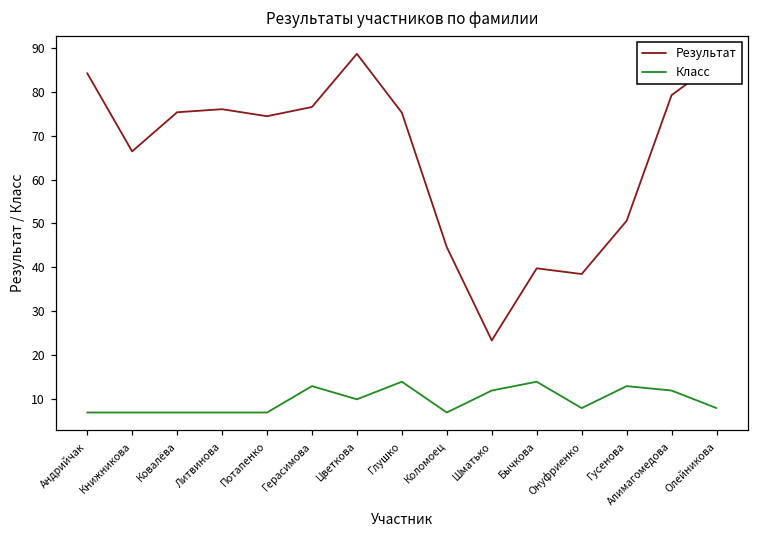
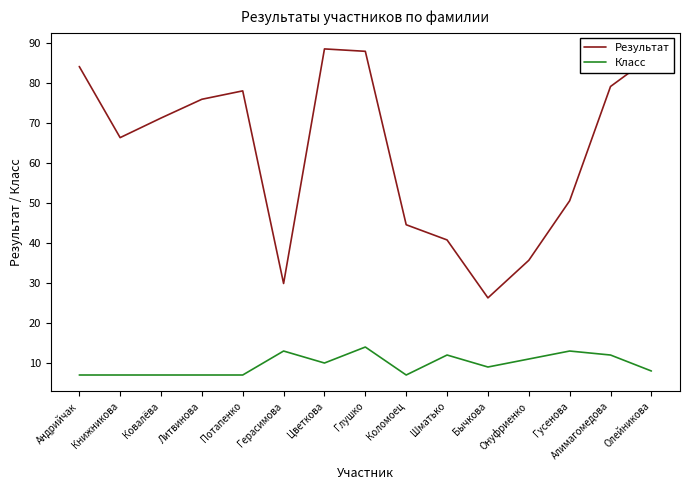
  {
    "Результат": {
      "Андрийчак": 84,
      "Книжникова": 66,
-     "Ковалёва": 75,
+     "Ковалёва": 71,
      "Литвинова": 76,
-     "Потапенко": 74,
-     "Герасимова": 77,
+     "Потапенко": 78,
+     "Герасимова": 30,
      "Цветкова": 89,
-     "Глушко": 75,
+     "Глушко": 88,
      "Коломоец": 45,
-     "Шматько": 23,
-     "Бычкова": 40,
-     "Онуфриенко": 39,
+     "Шматько": 41,
+     "Бычкова": 26,
+     "Онуфриенко": 36,
      "Гусенова": 51,
      "Алимагомедова": 79
    },
    "Класс": {
      "Андрийчак": 7,
      "Книжникова": 7,
      "Ковалёва": 7,
      "Литвинова": 7,
      "Потапенко": 7,
      "Герасимова": 13,
      "Цветкова": 10,
      "Глушко": 14,
      "Коломоец": 7,
      "Шматько": 12,
-     "Бычкова": 14,
-     "Онуфриенко": 8,
+     "Бычкова": 9,
+     "Онуфриенко": 11,
      "Гусенова": 13,
      "Алимагомедова": 12,
      "Олейникова": 8
    }
  }
